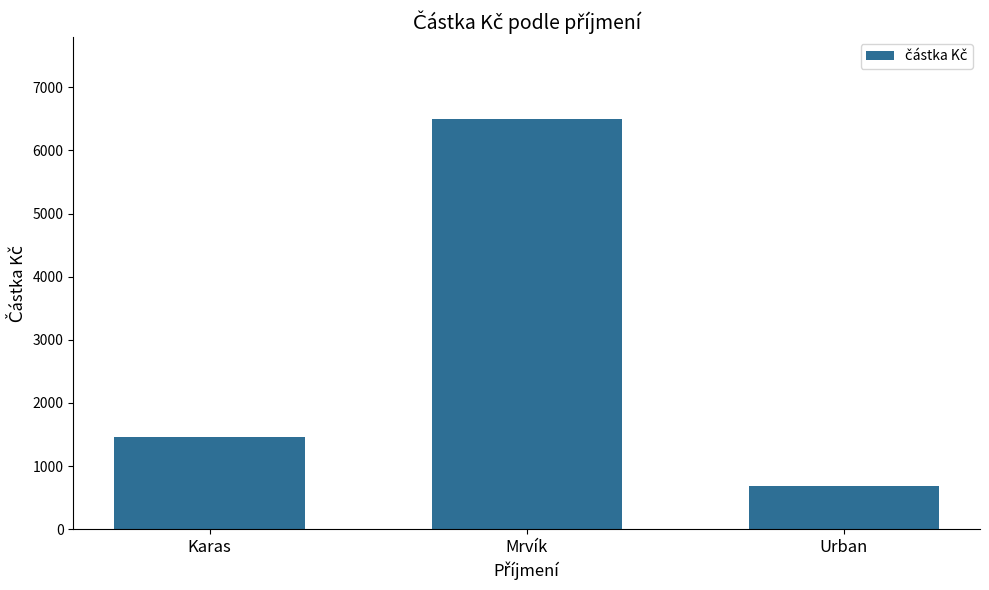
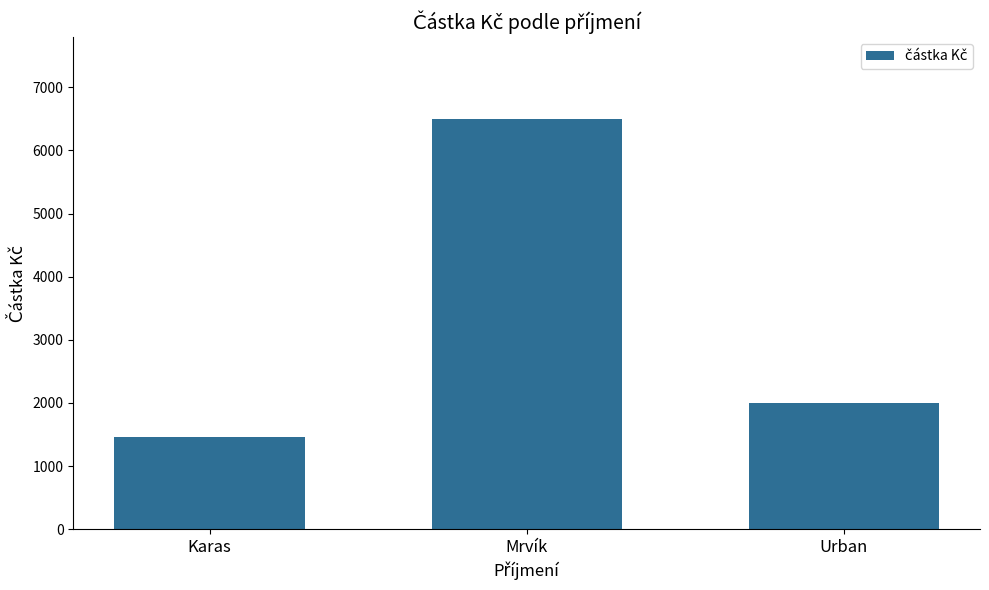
  {
    "Karas": 1500,
    "Mrvík": 6500,
-   "Urban": 700
+   "Urban": 2000
  }
